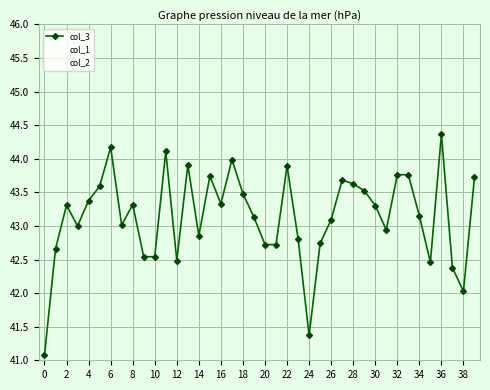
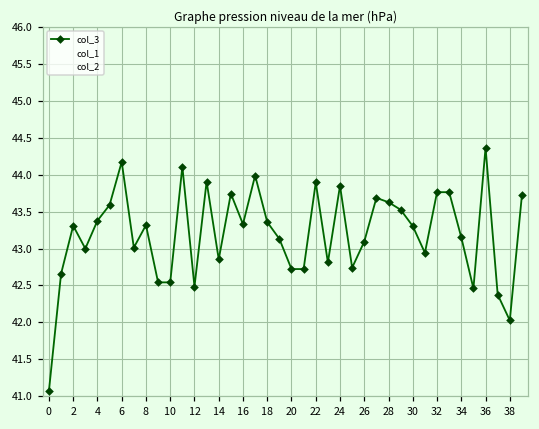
  {
    "col_3": {
      "0": 41.1,
      "2": 43.3,
      "4": 43.4,
      "6": 44.2,
      "8": 43.3,
      "10": 42.5,
      "12": 42.5,
      "14": 42.9,
      "16": 43.3,
-     "18": 43.5,
+     "18": 43.4,
      "20": 42.7,
      "22": 43.9,
-     "24": 41.4,
+     "24": 43.8,
      "26": 43.1,
      "28": 43.6,
      "30": 43.3,
      "32": 43.8,
      "34": 43.2,
      "36": 44.4,
      "38": 42.0
    }
  }
